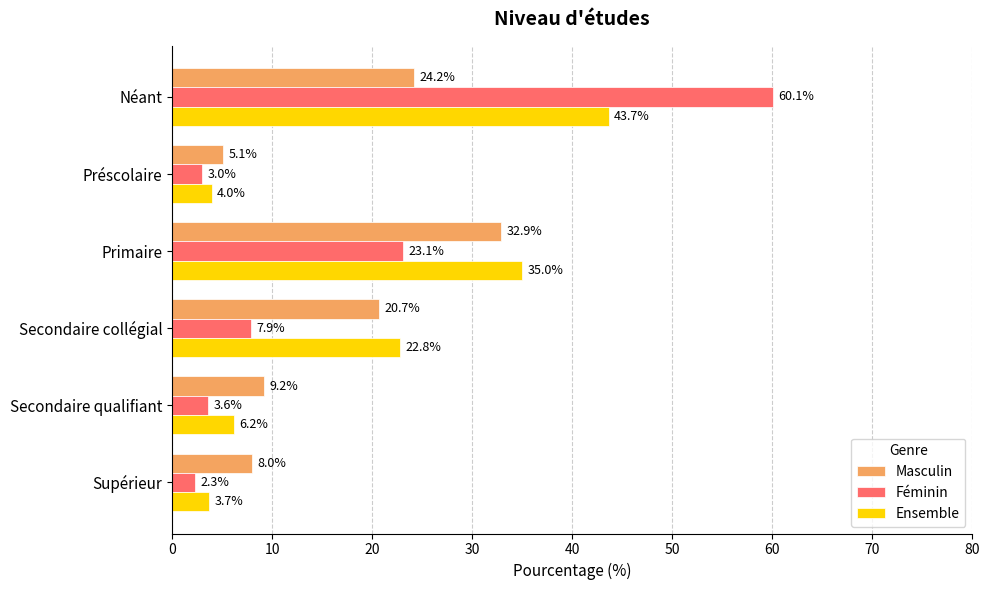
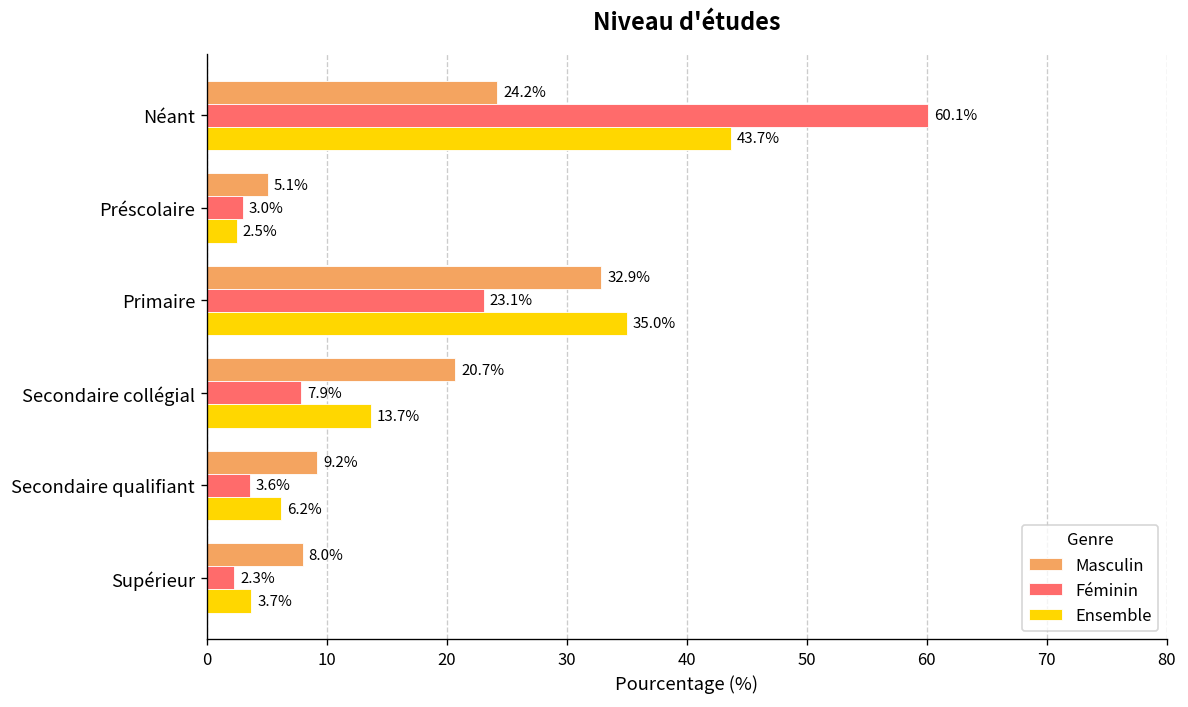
  {
    "Ensemble": {
      "Néant": "43.7%",
-     "Préscolaire": "4.0%",
+     "Préscolaire": "2.5%",
      "Primaire": "35.0%",
-     "Secondaire collégial": "22.8%",
+     "Secondaire collégial": "13.7%",
      "Secondaire qualifiant": "6.2%",
      "Supérieur": "3.7%"
    }
  }
